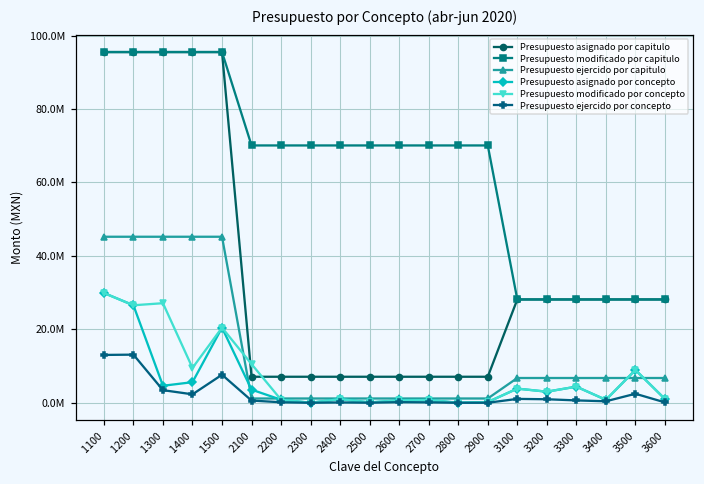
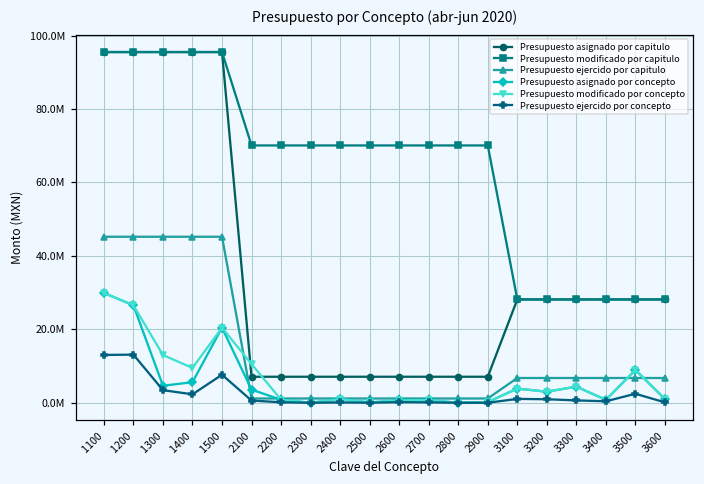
  {
    "Presupuesto modificado por concepto": {
-     "1300": 27000000,
+     "1300": 13000000,
      "1400": 9000000,
      "2100": 11000000
    }
  }
